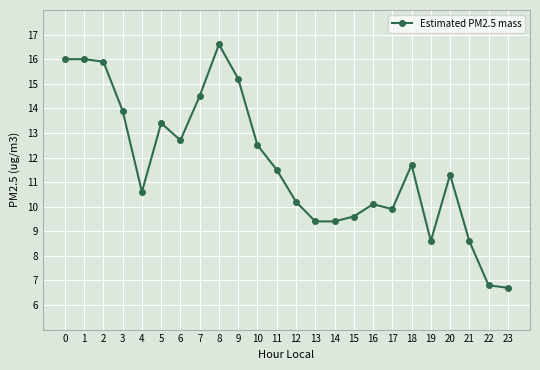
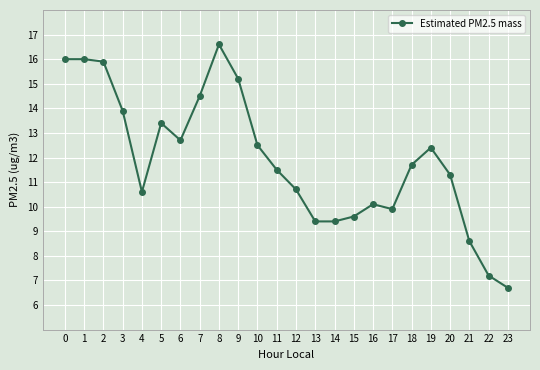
  {
    "0": 16.0,
    "1": 16.0,
    "2": 15.9,
    "3": 13.9,
    "4": 10.6,
    "5": 13.4,
    "6": 12.7,
    "7": 14.5,
    "8": 16.6,
    "9": 15.2,
    "10": 12.5,
    "11": 11.5,
-   "12": 10.2,
+   "12": 10.7,
    "13": 9.4,
    "14": 9.4,
    "15": 9.6,
    "16": 10.1,
    "17": 9.9,
    "18": 11.7,
-   "19": 8.6,
+   "19": 12.4,
    "20": 11.3,
    "21": 8.6,
-   "22": 6.8,
+   "22": 7.2,
    "23": 6.7
  }
